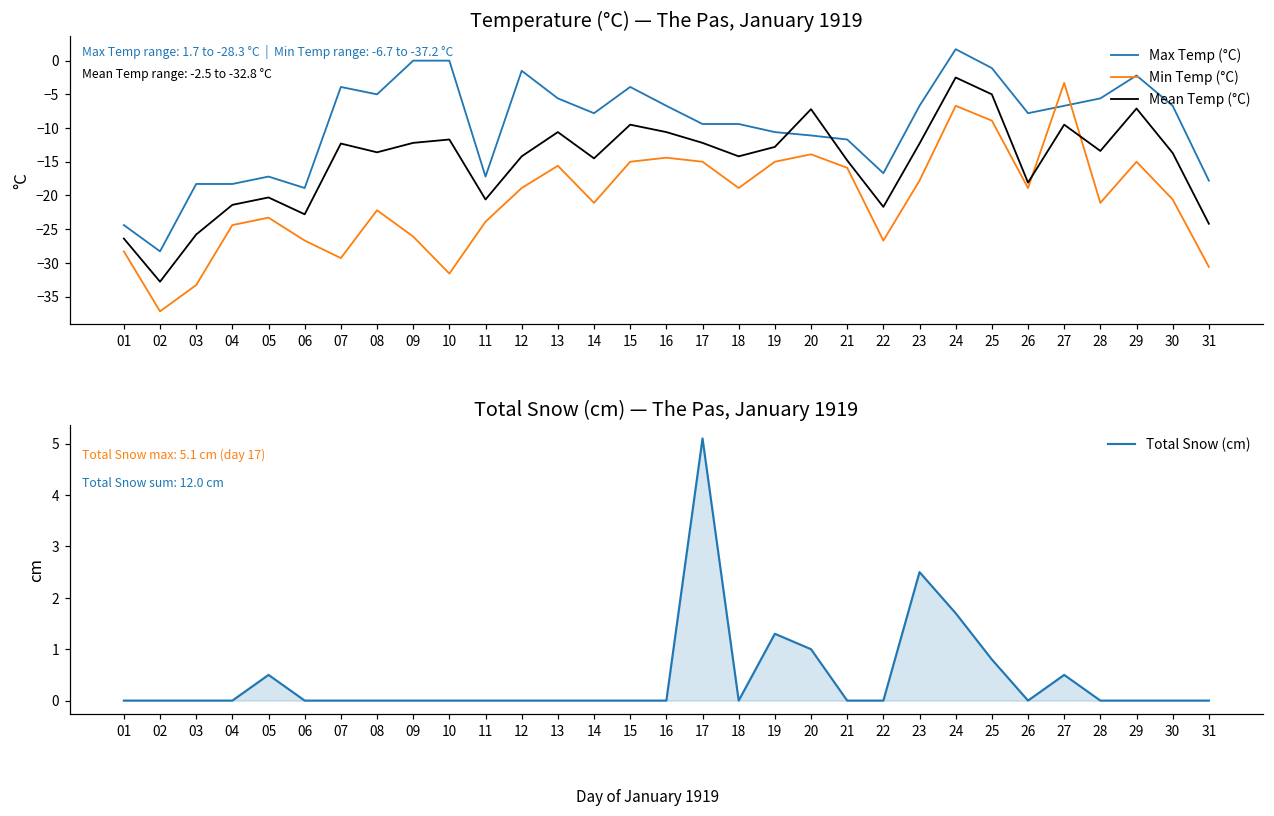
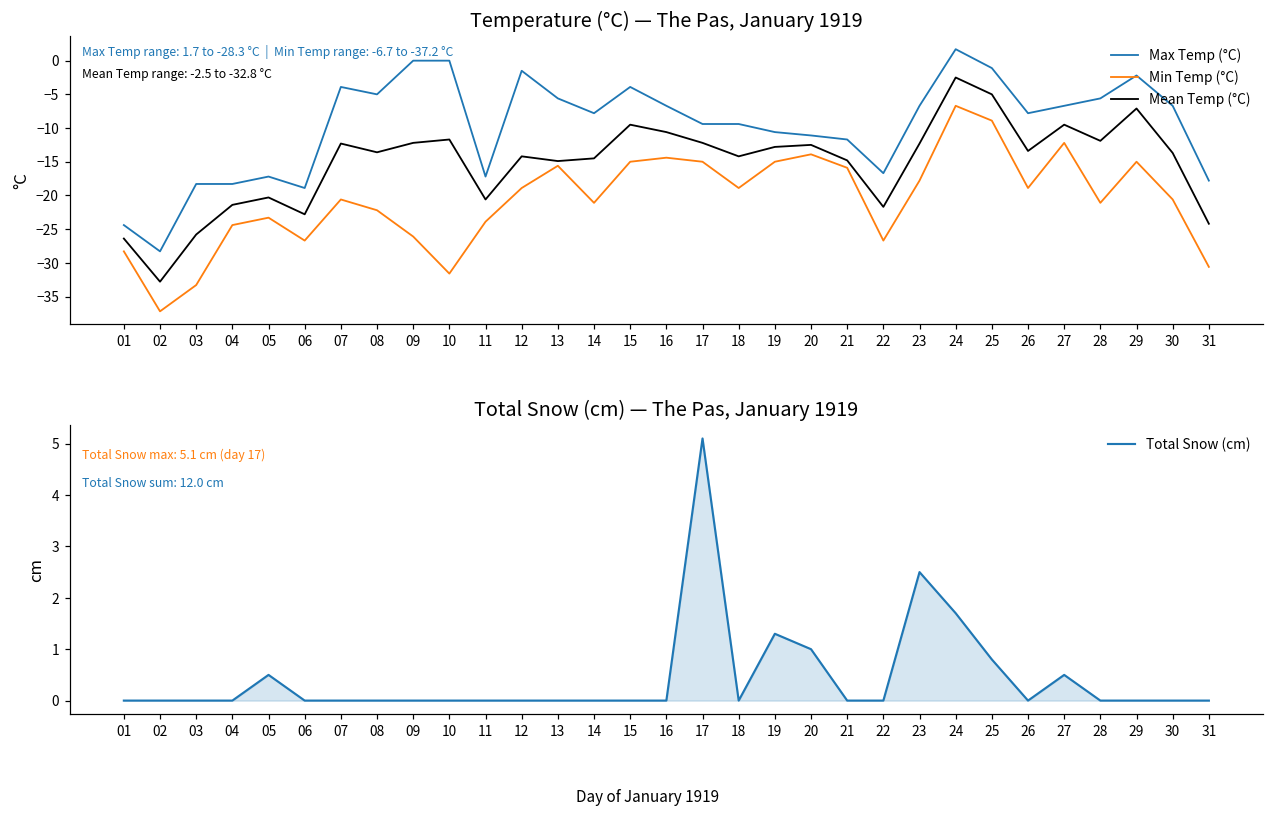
  {
    "Temperature (°C) — The Pas, January 1919": {
      "Max Temp (°C)": {
        "01": -24,
        "02": -28,
        "03": -18,
        "04": -18,
        "05": -17,
        "06": -19,
        "07": -4,
        "08": -5,
        "11": -17,
        "12": -2,
        "13": -6,
        "14": -8,
        "15": -4,
        "16": -7,
        "17": -9,
        "18": -9,
        "19": -11,
        "20": -11,
        "21": -12,
        "22": -17,
        "23": -7,
        "24": 2,
        "25": -1,
        "26": -8,
        "27": -7,
        "28": -6,
        "29": -2,
        "30": -7,
        "31": -18
      },
      "Min Temp (°C)": {
        "01": -28,
        "02": -37,
        "03": -33,
        "04": -24,
        "05": -23,
        "06": -27,
-       "07": -29,
+       "07": -21,
        "08": -22,
        "09": -26,
        "10": -32,
        "11": -24,
        "12": -19,
        "13": -16,
        "14": -21,
        "15": -15,
        "16": -14,
        "17": -15,
        "18": -19,
        "19": -15,
        "20": -14,
        "21": -16,
        "22": -27,
        "23": -18,
        "24": -7,
        "25": -9,
        "26": -19,
-       "27": -3,
+       "27": -12,
        "28": -21,
        "29": -15,
        "30": -21,
        "31": -31
      },
      "Mean Temp (°C)": {
        "01": -26,
        "02": -33,
        "03": -26,
        "04": -21,
        "05": -20,
        "06": -23,
        "07": -12,
        "08": -14,
        "09": -12,
        "10": -12,
        "11": -21,
        "12": -14,
-       "13": -11,
+       "13": -15,
        "14": -15,
        "15": -10,
        "16": -11,
        "17": -12,
        "18": -14,
        "19": -13,
-       "20": -7,
+       "20": -13,
        "21": -15,
        "22": -22,
        "23": -12,
        "24": -3,
        "25": -5,
-       "26": -18,
+       "26": -13,
        "27": -10,
-       "28": -13,
+       "28": -12,
        "29": -7,
        "30": -14,
        "31": -24
      }
    },
    "Total Snow (cm) — The Pas, January 1919": {
      "01": 0.0,
      "02": 0.0,
      "03": 0.0,
      "04": 0.0,
      "05": 0.5,
      "06": 0.0,
      "07": 0.0,
      "08": 0.0,
      "09": 0.0,
      "10": 0.0,
      "11": 0.0,
      "12": 0.0,
      "13": 0.0,
      "14": 0.0,
      "15": 0.0,
      "16": 0.0,
      "17": 5.1,
      "18": 0.0,
      "19": 1.3,
      "20": 1.0,
      "21": 0.0,
      "22": 0.0,
      "23": 2.5,
      "24": 1.7,
      "25": 0.8,
      "26": 0.0,
      "27": 0.5,
      "28": 0.0,
      "29": 0.0,
      "30": 0.0,
      "31": 0.0
    }
  }
